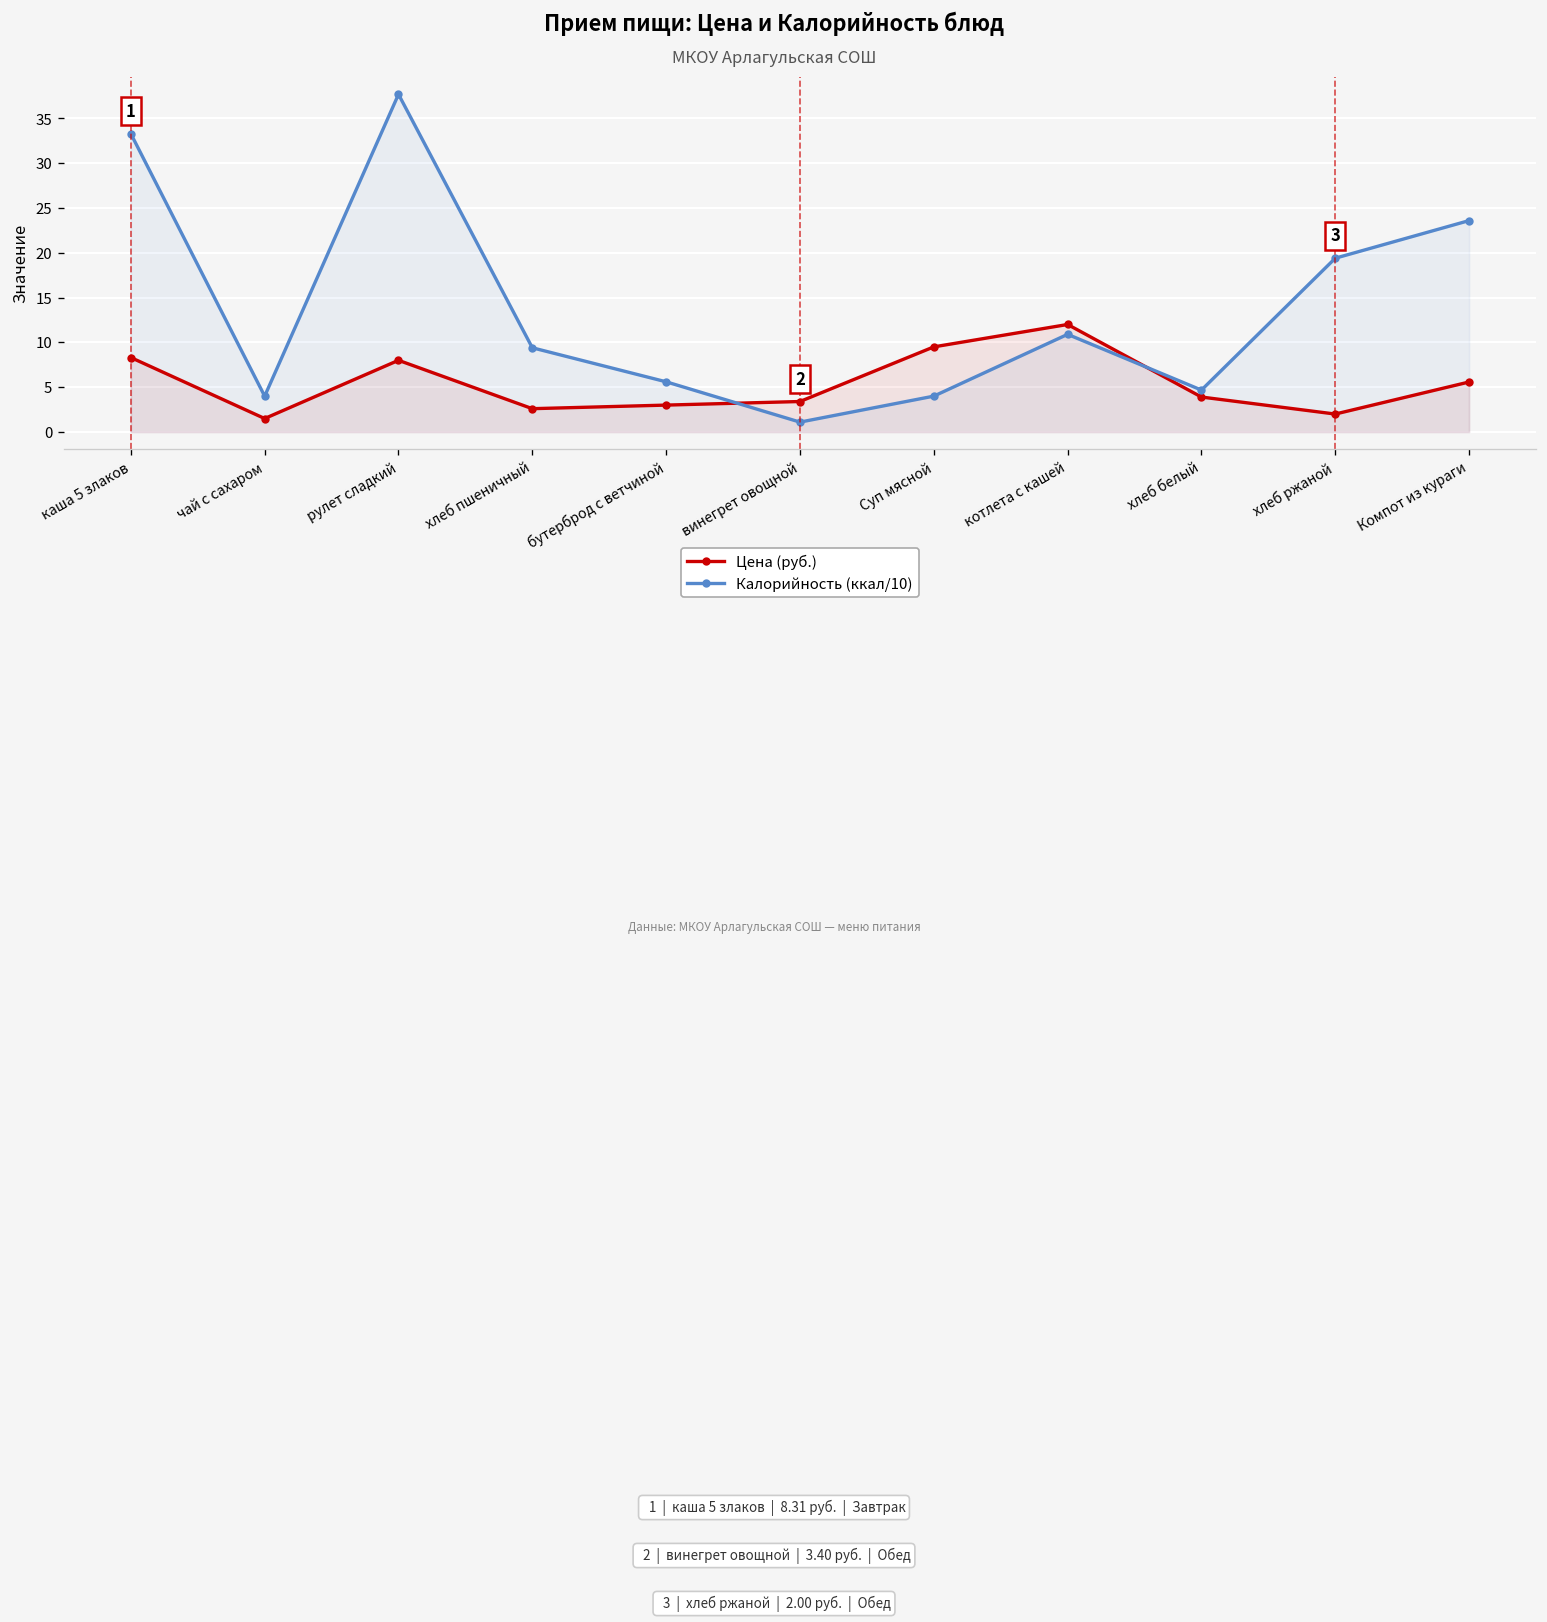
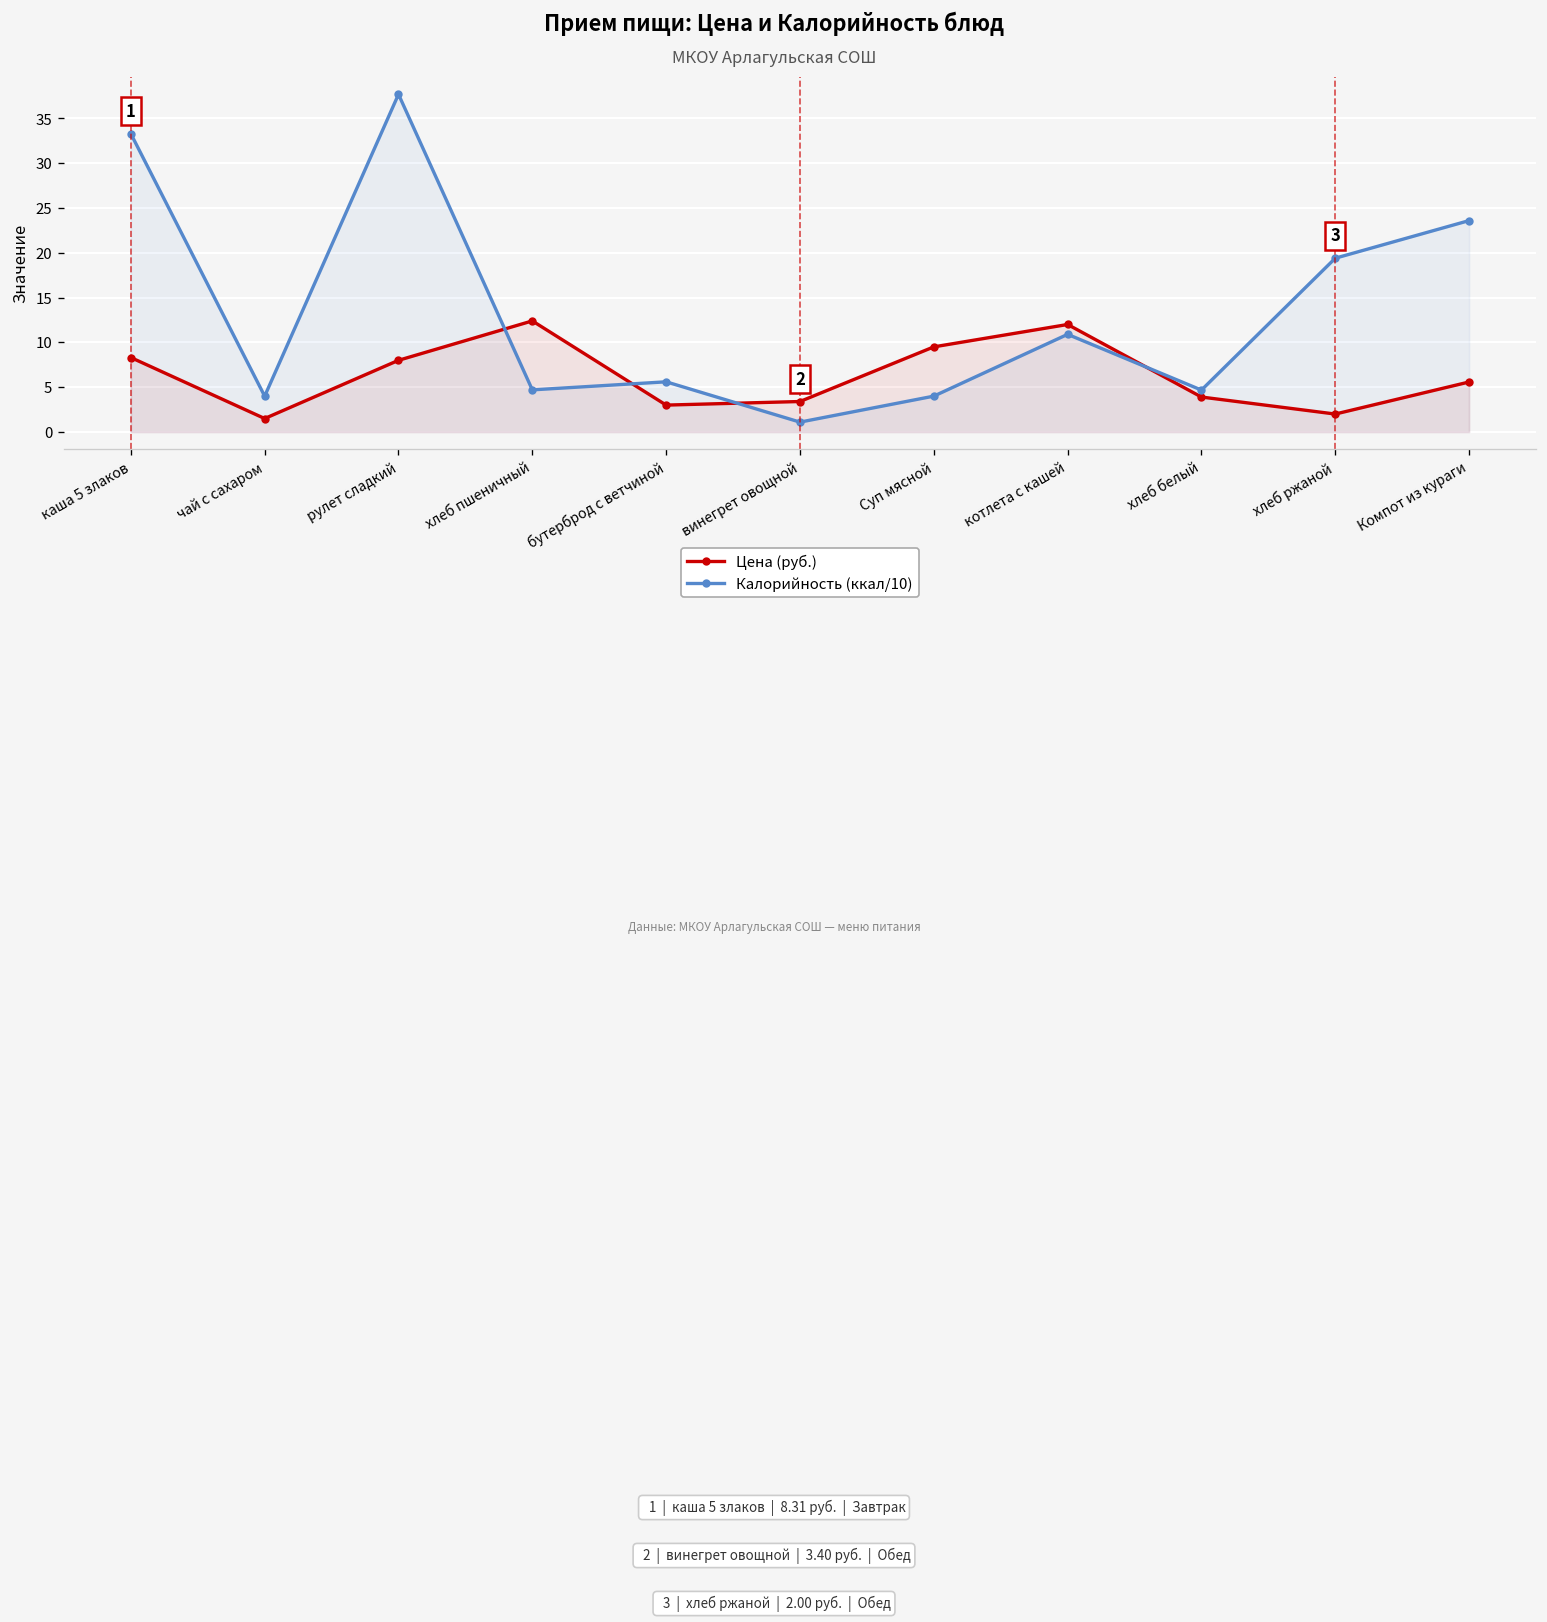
  {
    "Цена (руб.)": {
      "каша 5 злаков": 8,
      "чай с сахаром": 2,
      "рулет сладкий": 8,
-     "хлеб пшеничный": 3,
+     "хлеб пшеничный": 12,
      "бутерброд с ветчиной": 3,
      "Суп мясной": 10,
      "котлета с кашей": 12,
      "хлеб белый": 4,
      "хлеб ржаной": 2,
      "Компот из кураги": 6
    },
    "Калорийность (ккал/10)": {
      "чай с сахаром": 4,
      "рулет сладкий": 38,
-     "хлеб пшеничный": 9,
+     "хлеб пшеничный": 5,
      "бутерброд с ветчиной": 6,
      "винегрет овощной": 1,
      "Суп мясной": 4,
      "котлета с кашей": 11,
      "хлеб белый": 5,
      "Компот из кураги": 24
    }
  }
